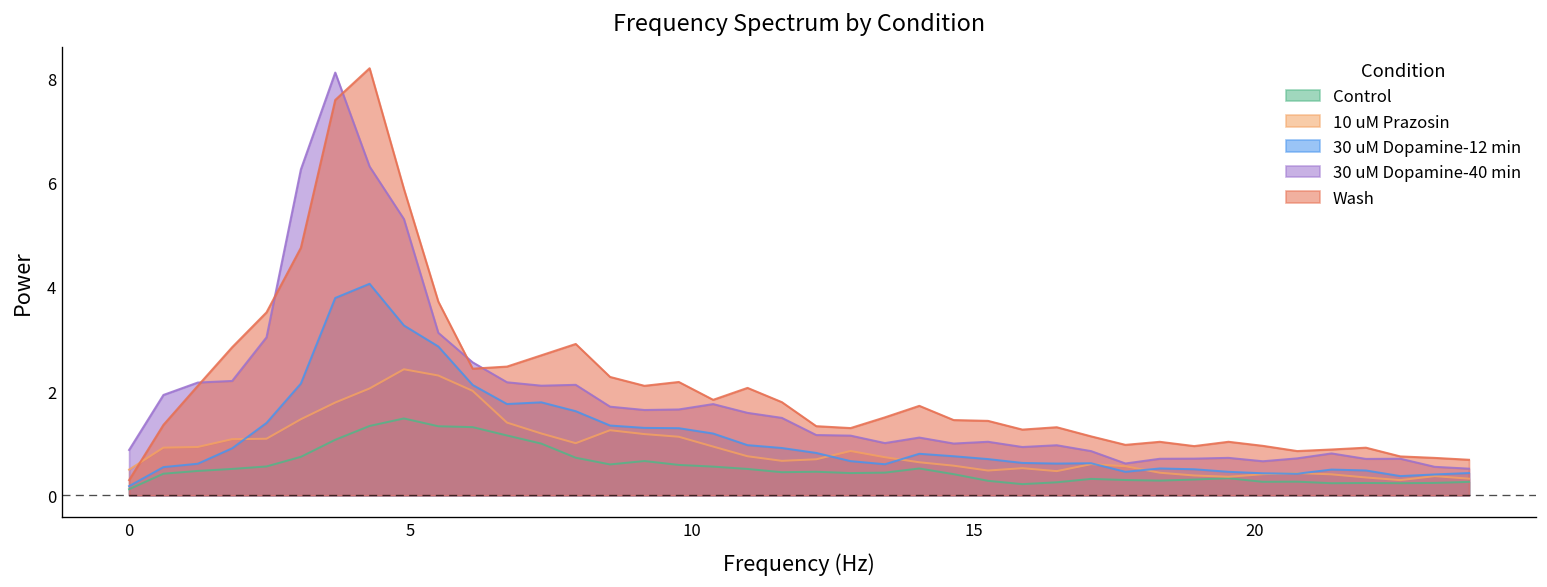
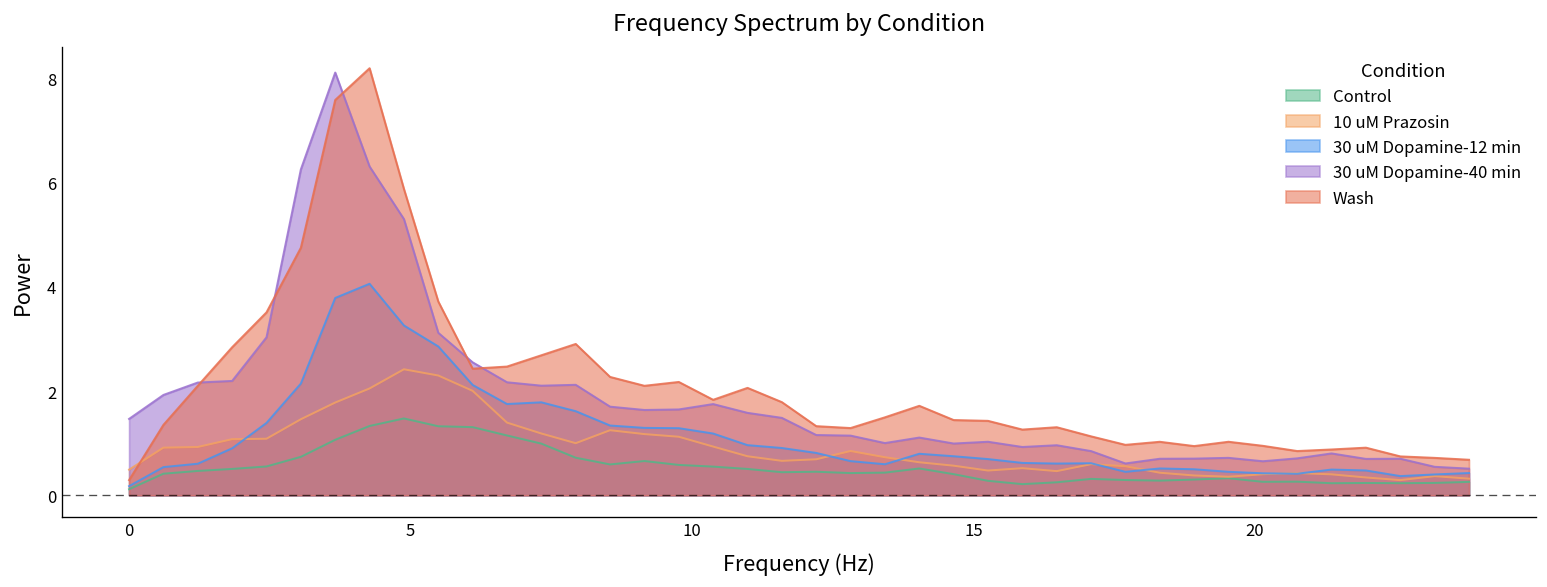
  {
    "Control": {
      "0": 0.1
    },
    "30 uM Dopamine-12 min": {
      "0": 0.2
    },
    "30 uM Dopamine-40 min": {
-     "0": 0.9
+     "0": 1.5
    }
  }
